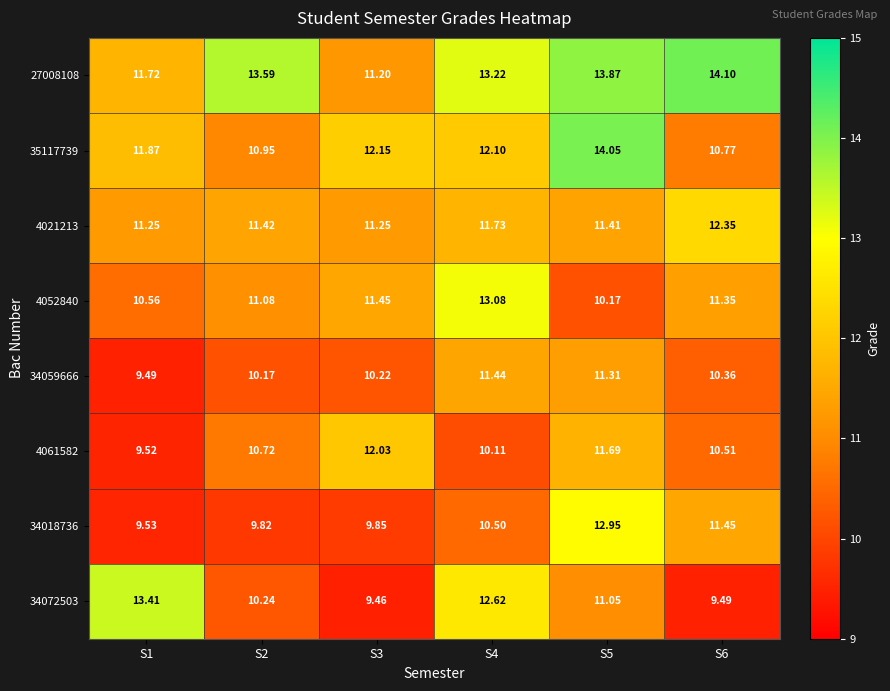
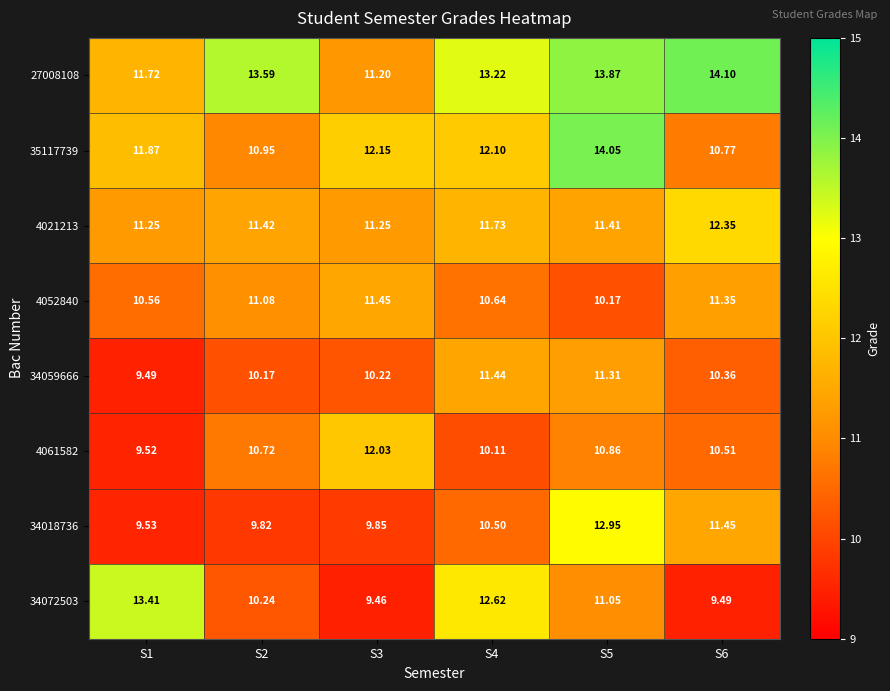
  {
    "27008108": {
      "S1": 11.72,
      "S2": 13.59,
      "S3": 11.20,
      "S4": 13.22,
      "S5": 13.87,
      "S6": 14.10
    },
    "35117739": {
      "S1": 11.87,
      "S2": 10.95,
      "S3": 12.15,
      "S4": 12.10,
      "S5": 14.05,
      "S6": 10.77
    },
    "4021213": {
      "S1": 11.25,
      "S2": 11.42,
      "S3": 11.25,
      "S4": 11.73,
      "S5": 11.41,
      "S6": 12.35
    },
    "4052840": {
      "S1": 10.56,
      "S2": 11.08,
      "S3": 11.45,
-     "S4": 13.08,
+     "S4": 10.64,
      "S5": 10.17,
      "S6": 11.35
    },
    "34059666": {
      "S1": 9.49,
      "S2": 10.17,
      "S3": 10.22,
      "S4": 11.44,
      "S5": 11.31,
      "S6": 10.36
    },
    "4061582": {
      "S1": 9.52,
      "S2": 10.72,
      "S3": 12.03,
      "S4": 10.11,
-     "S5": 11.69,
+     "S5": 10.86,
      "S6": 10.51
    },
    "34018736": {
      "S1": 9.53,
      "S2": 9.82,
      "S3": 9.85,
      "S4": 10.50,
      "S5": 12.95,
      "S6": 11.45
    },
    "34072503": {
      "S1": 13.41,
      "S2": 10.24,
      "S3": 9.46,
      "S4": 12.62,
      "S5": 11.05,
      "S6": 9.49
    }
  }
